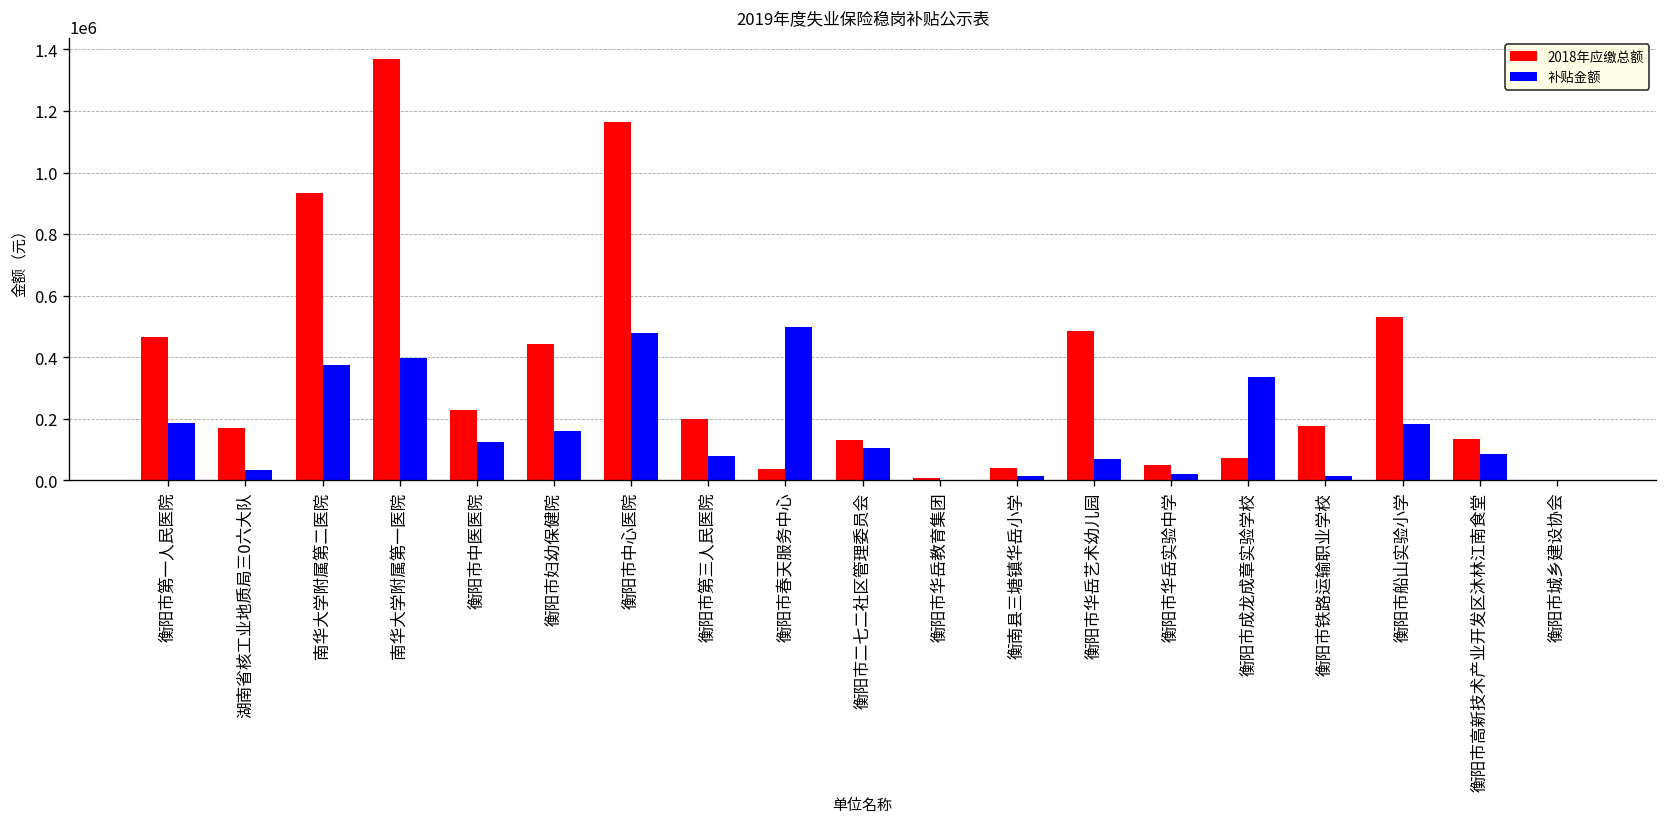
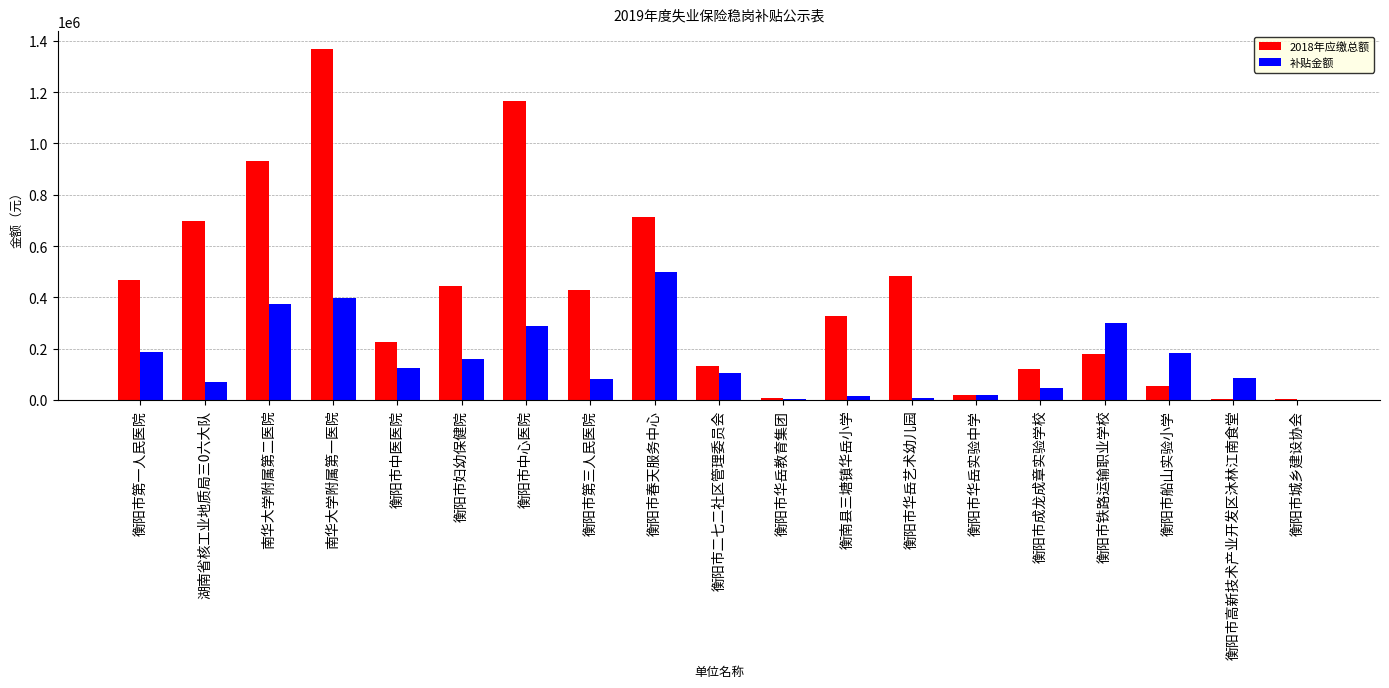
  {
    "2018年应缴总额": {
      "衡阳市第一人民医院": 470000,
-     "湖南省核工业地质局三0六大队": 170000,
+     "湖南省核工业地质局三0六大队": 700000,
      "南华大学附属第二医院": 930000,
      "南华大学附属第一医院": 1370000,
      "衡阳市中医医院": 230000,
      "衡阳市妇幼保健院": 440000,
      "衡阳市中心医院": 1170000,
-     "衡阳市第三人民医院": 200000,
-     "衡阳市春天服务中心": 40000,
+     "衡阳市第三人民医院": 430000,
+     "衡阳市春天服务中心": 710000,
      "衡阳市二七二社区管理委员会": 130000,
-     "衡南县三塘镇华岳小学": 40000,
+     "衡南县三塘镇华岳小学": 330000,
      "衡阳市华岳艺术幼儿园": 490000,
-     "衡阳市华岳实验中学": 50000,
-     "衡阳市成龙成章实验学校": 70000,
+     "衡阳市华岳实验中学": 20000,
+     "衡阳市成龙成章实验学校": 120000,
      "衡阳市铁路运输职业学校": 180000,
-     "衡阳市船山实验小学": 530000,
-     "衡阳市高新技术产业开发区沐林江南食堂": 130000
+     "衡阳市船山实验小学": 50000,
+     "衡阳市高新技术产业开发区沐林江南食堂": 0
    },
    "补贴金额": {
      "衡阳市第一人民医院": 190000,
-     "湖南省核工业地质局三0六大队": 30000,
+     "湖南省核工业地质局三0六大队": 70000,
      "南华大学附属第二医院": 370000,
      "南华大学附属第一医院": 400000,
      "衡阳市中医医院": 130000,
      "衡阳市妇幼保健院": 160000,
-     "衡阳市中心医院": 480000,
+     "衡阳市中心医院": 290000,
      "衡阳市第三人民医院": 80000,
      "衡阳市春天服务中心": 500000,
      "衡阳市二七二社区管理委员会": 110000,
      "衡南县三塘镇华岳小学": 20000,
-     "衡阳市华岳艺术幼儿园": 70000,
+     "衡阳市华岳艺术幼儿园": 10000,
      "衡阳市华岳实验中学": 20000,
-     "衡阳市成龙成章实验学校": 340000,
-     "衡阳市铁路运输职业学校": 20000,
+     "衡阳市成龙成章实验学校": 50000,
+     "衡阳市铁路运输职业学校": 300000,
      "衡阳市船山实验小学": 180000,
      "衡阳市高新技术产业开发区沐林江南食堂": 90000
    }
  }
